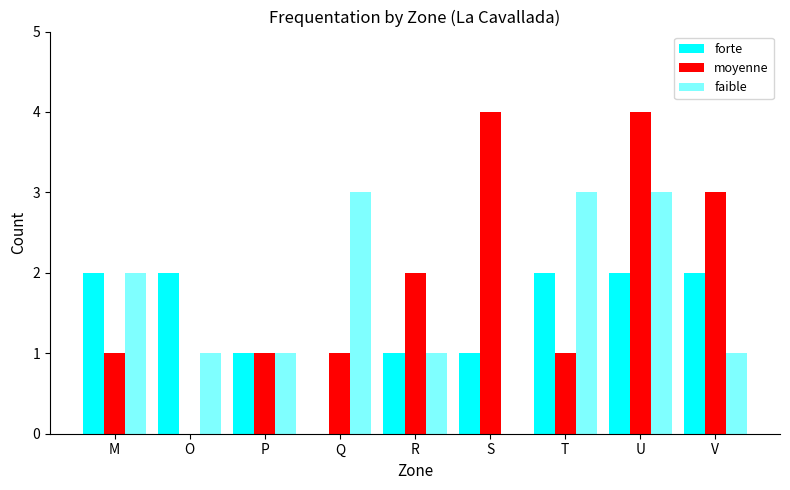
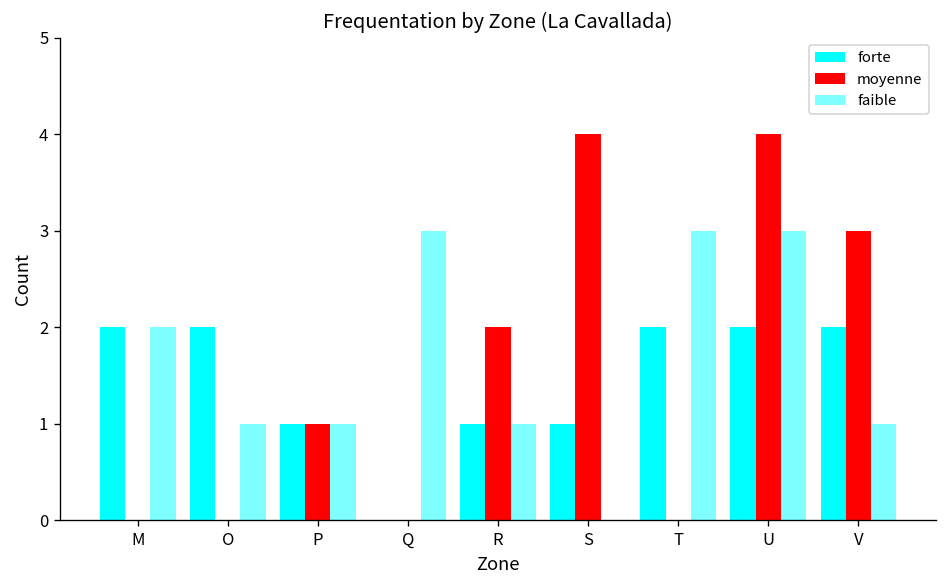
  {
    "moyenne": {
-     "M": 1,
+     "M": 0,
      "O": 0,
      "P": 1,
-     "Q": 1,
+     "Q": 0,
      "R": 2,
      "S": 4,
-     "T": 1,
+     "T": 0,
      "U": 4,
      "V": 3
    }
  }
